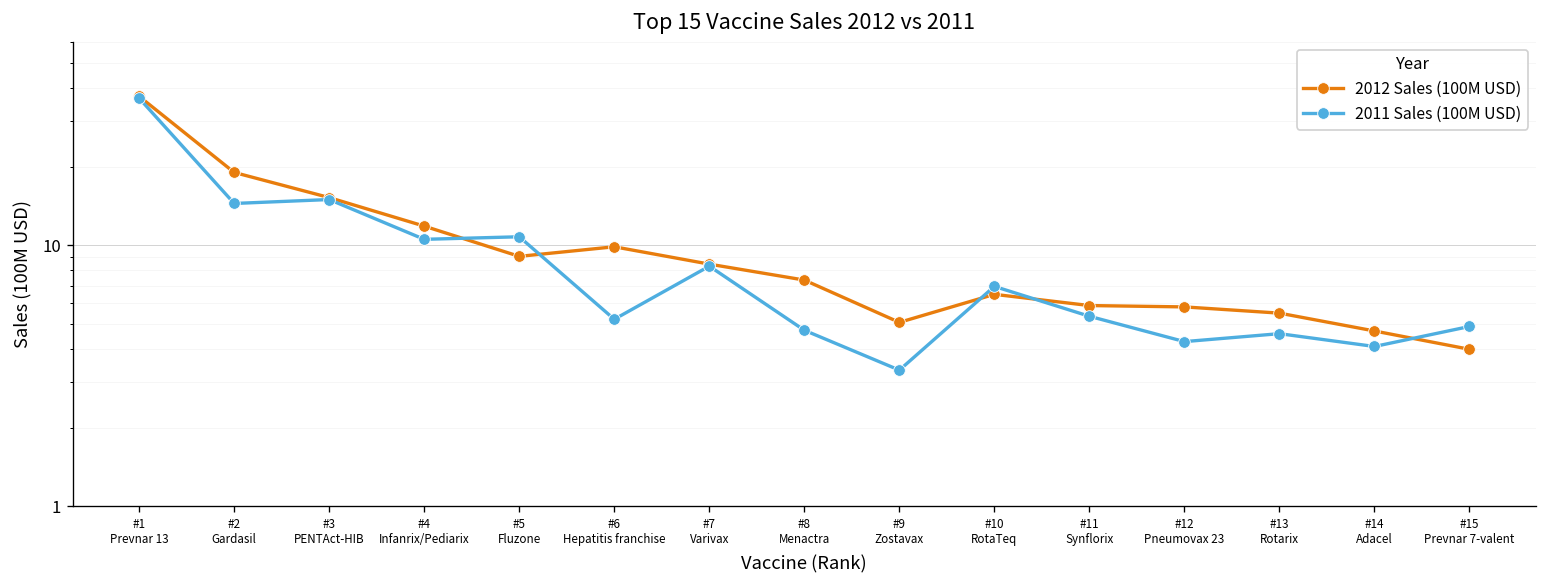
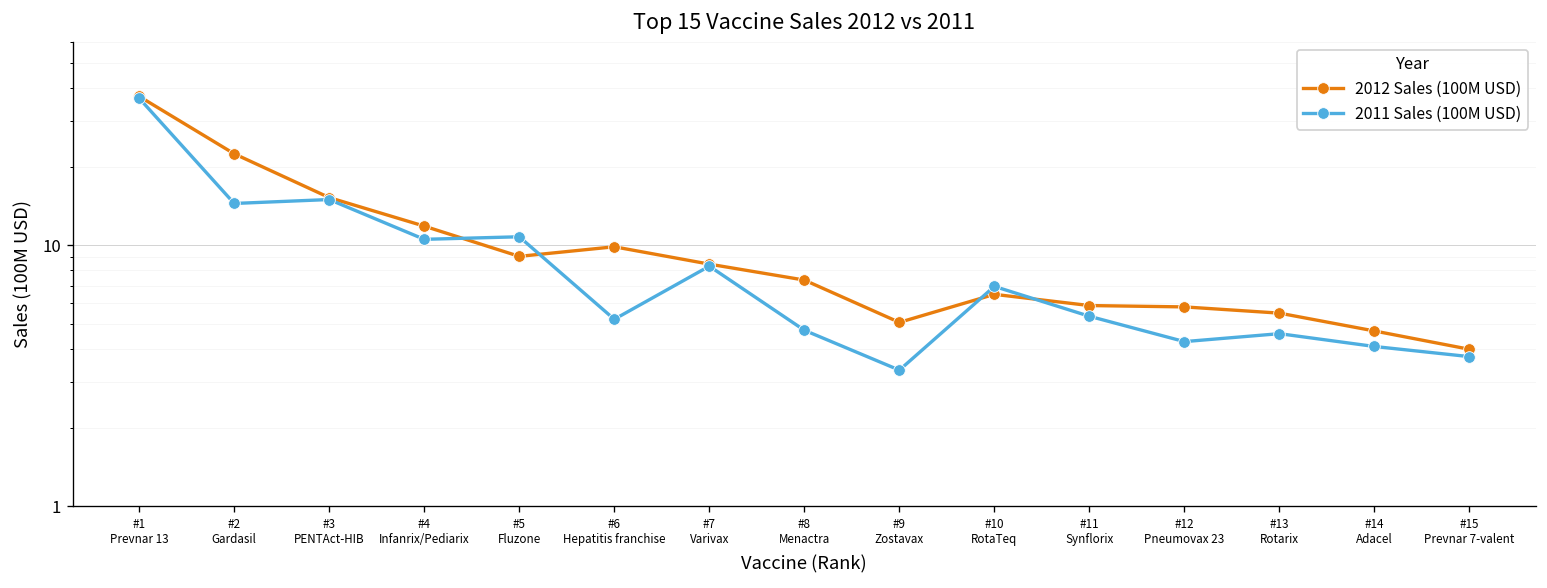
  {
    "2012 Sales (100M USD)": {
-     "#2 Gardasil": 19,
+     "#2 Gardasil": 22,
      "#4 Infanrix/Pediarix": 12,
      "#5 Fluzone": 9,
      "#6 Hepatitis franchise": 10,
      "#8 Menactra": 7.4,
      "#9 Zostavax": 5,
      "#10 RotaTeq": 6.5,
      "#11 Synflorix": 6,
      "#12 Pneumovax 23": 5.8,
      "#13 Rotarix": 5.5,
      "#14 Adacel": 4.7,
      "#15 Prevnar 7-valent": 4
    },
    "2011 Sales (100M USD)": {
      "#2 Gardasil": 14,
      "#4 Infanrix/Pediarix": 11,
      "#5 Fluzone": 11,
      "#6 Hepatitis franchise": 5.2,
      "#8 Menactra": 4.7,
      "#9 Zostavax": 3.3,
      "#10 RotaTeq": 7.0,
      "#11 Synflorix": 5.3,
      "#12 Pneumovax 23": 4.3,
      "#13 Rotarix": 4.6,
      "#14 Adacel": 4.1,
-     "#15 Prevnar 7-valent": 4.9
+     "#15 Prevnar 7-valent": 3.7
    }
  }
